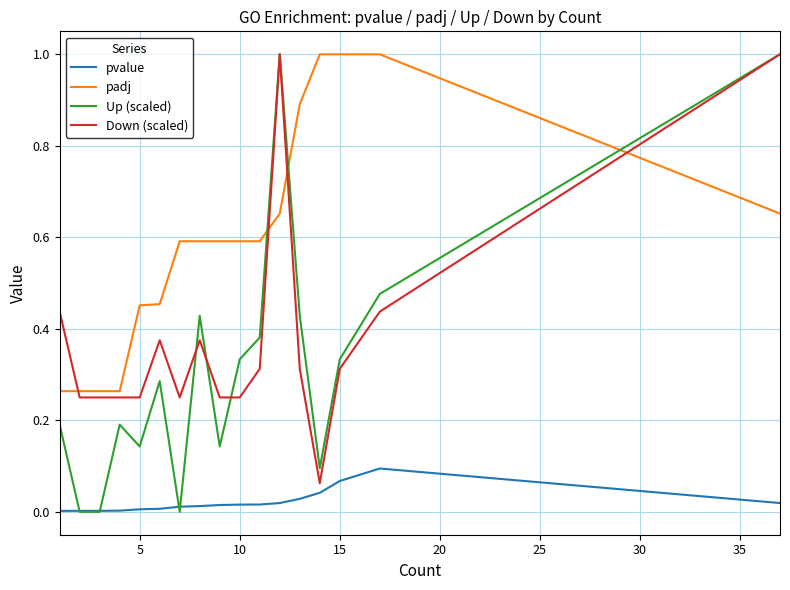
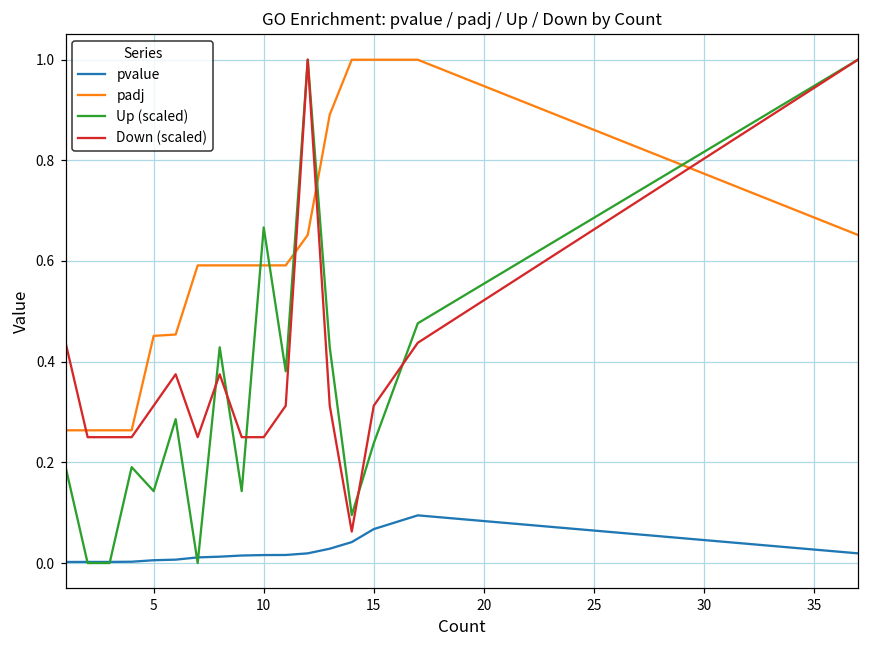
  {
    "pvalue": {
      "5": 0.01,
      "10": 0.02,
      "15": 0.07
    },
    "padj": {
      "5": 0.45,
      "10": 0.59,
      "15": 1.00
    },
    "Up (scaled)": {
      "5": 0.14,
-     "10": 0.33,
-     "15": 0.33
+     "10": 0.67,
+     "15": 0.24
    },
    "Down (scaled)": {
-     "5": 0.25,
+     "5": 0.31,
      "10": 0.25,
      "15": 0.31
    }
  }
